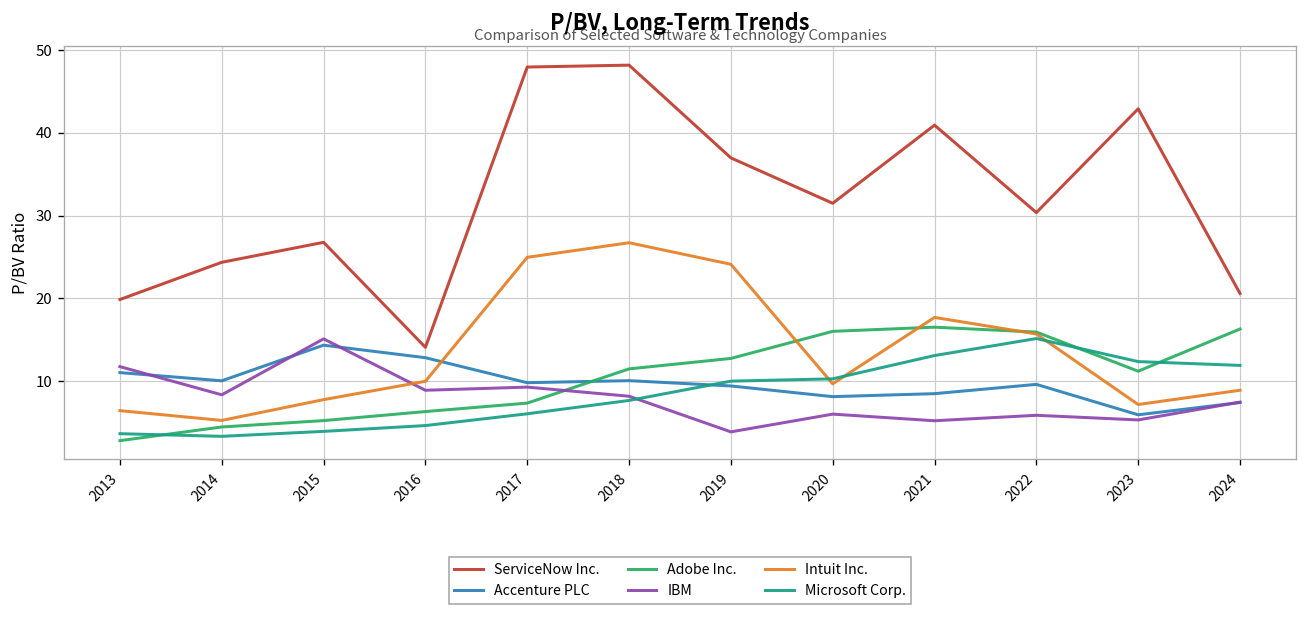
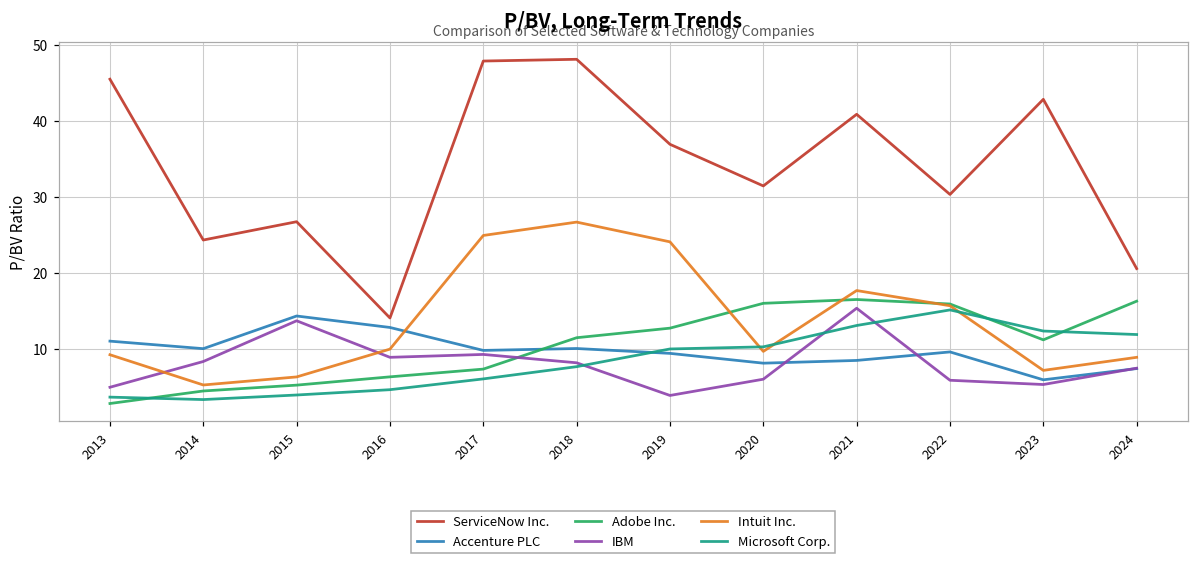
  {
    "ServiceNow Inc.": {
-     "2013": 20,
+     "2013": 46,
      "2014": 24,
      "2015": 27,
      "2016": 14,
      "2017": 48,
      "2018": 48,
      "2019": 37,
      "2020": 31,
      "2021": 41,
      "2022": 30,
      "2023": 43,
      "2024": 21
    },
    "Accenture PLC": {
      "2013": 11,
      "2014": 10,
      "2015": 14,
      "2016": 13,
      "2017": 10,
      "2018": 10,
      "2019": 9,
      "2020": 8,
      "2021": 9,
      "2022": 10,
      "2023": 6
    },
    "IBM": {
-     "2013": 12,
+     "2013": 5,
      "2014": 8,
-     "2015": 15,
+     "2015": 14,
      "2016": 9,
      "2017": 9,
      "2018": 8,
      "2019": 4,
      "2020": 6,
-     "2021": 5,
+     "2021": 15,
      "2022": 6,
      "2023": 5
    },
    "Intuit Inc.": {
-     "2013": 6,
+     "2013": 9,
      "2014": 5,
-     "2015": 8,
+     "2015": 6,
      "2016": 10,
      "2017": 25,
      "2018": 27,
      "2019": 24,
      "2020": 10,
      "2021": 18,
      "2023": 7,
      "2024": 9
    }
  }
